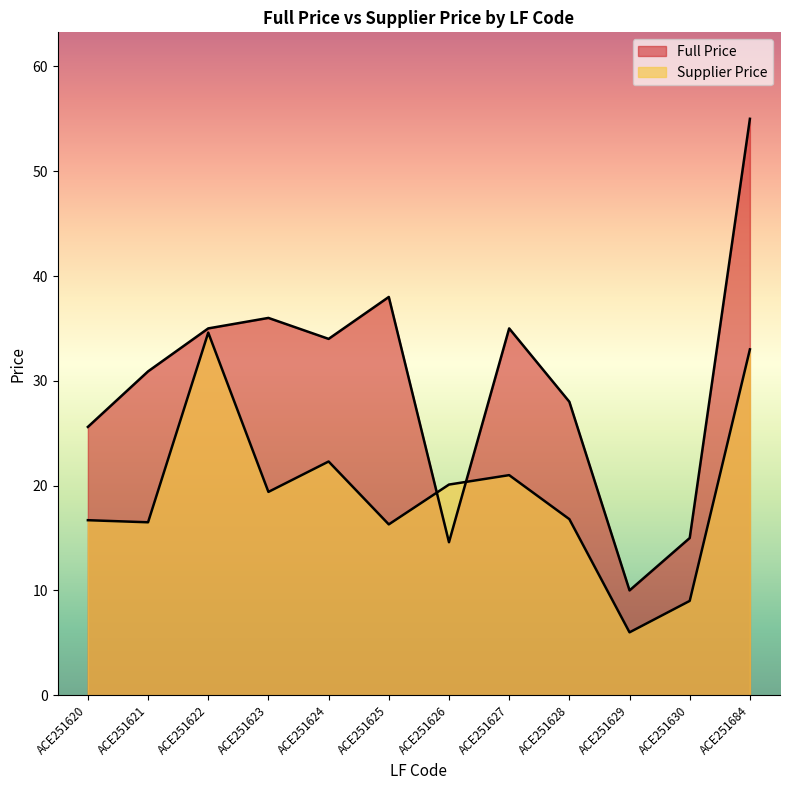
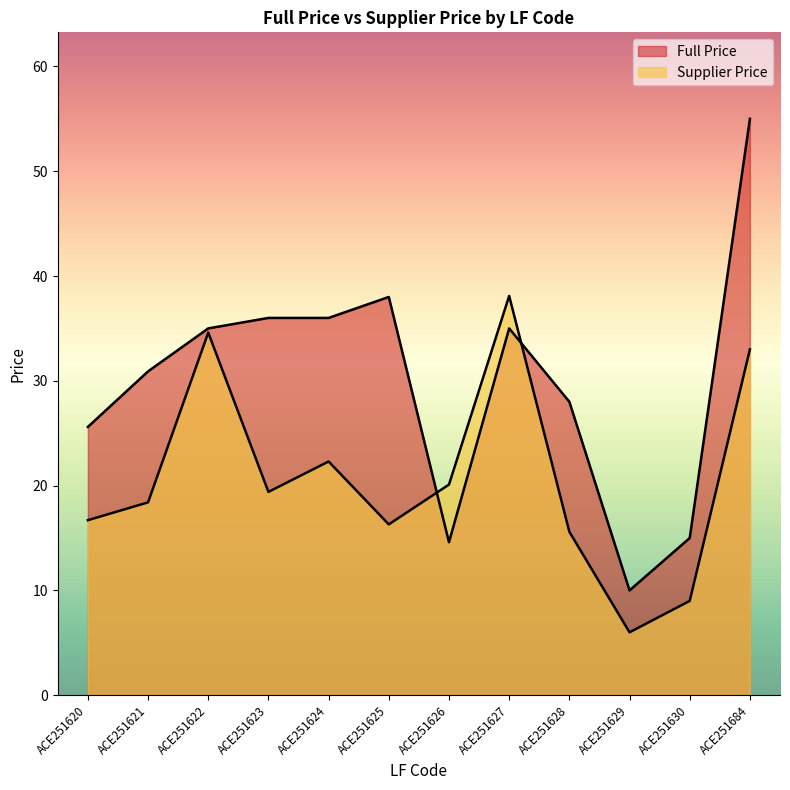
  {
    "Full Price": {
      "ACE251620": 25.6,
      "ACE251621": 31,
      "ACE251622": 35,
      "ACE251623": 36,
-     "ACE251624": 34,
+     "ACE251624": 36,
      "ACE251625": 38,
      "ACE251626": 14.6,
      "ACE251627": 35,
      "ACE251628": 28,
      "ACE251629": 10,
      "ACE251630": 15,
      "ACE251684": 55
    },
    "Supplier Price": {
      "ACE251620": 16.7,
-     "ACE251621": 16.5,
+     "ACE251621": 18.4,
      "ACE251622": 34.6,
      "ACE251623": 19.4,
      "ACE251624": 22.3,
      "ACE251625": 16.3,
      "ACE251626": 20.1,
-     "ACE251627": 21.0,
-     "ACE251628": 16.8,
+     "ACE251627": 38.1,
+     "ACE251628": 15.6,
      "ACE251629": 6.0,
      "ACE251630": 9.0,
      "ACE251684": 33.0
    }
  }
